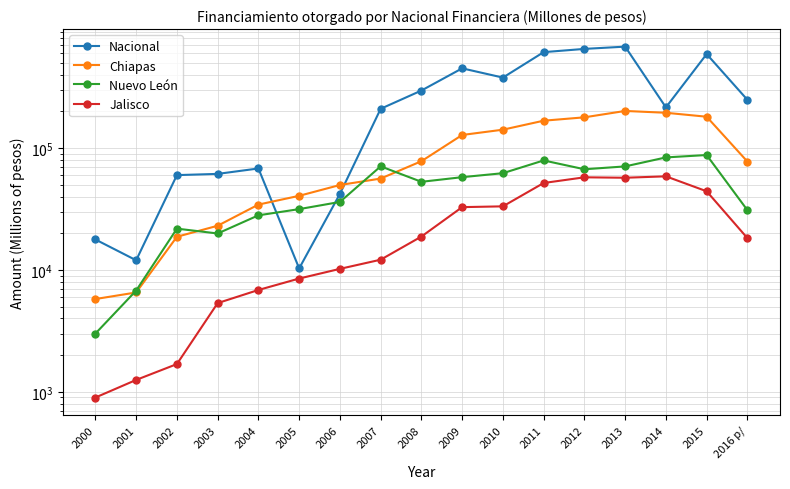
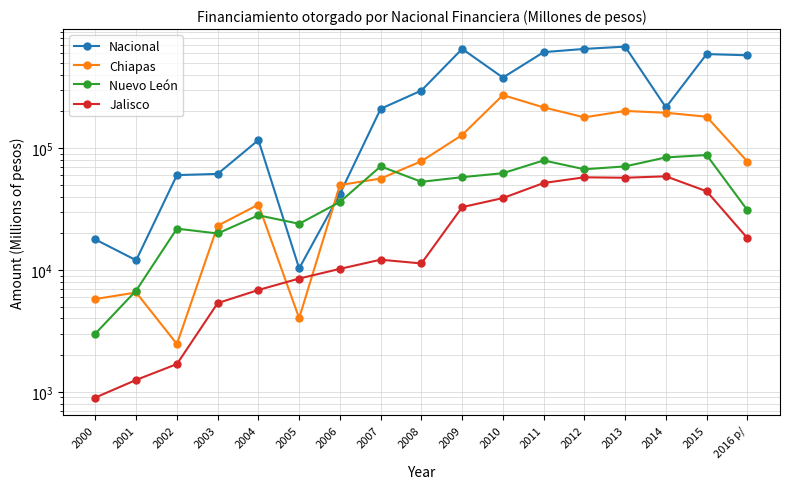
  {
    "Nacional": {
      "2000": 18000,
      "2001": 12000,
      "2002": 60000,
      "2003": 60000,
-     "2004": 70000,
+     "2004": 120000,
      "2005": 10000,
      "2006": 42000,
      "2007": 210000,
      "2008": 300000,
-     "2009": 450000,
+     "2009": 700000,
      "2010": 380000,
      "2011": 600000,
      "2012": 700000,
      "2013": 700000,
      "2014": 220000,
      "2015": 600000,
-     "2016 p/": 250000
+     "2016 p/": 600000
    },
    "Chiapas": {
      "2000": 6000,
-     "2002": 19000,
+     "2002": 2500,
      "2003": 23000,
      "2004": 34000,
-     "2005": 41000,
+     "2005": 4000,
      "2006": 50000,
      "2007": 60000,
      "2008": 80000,
      "2009": 130000,
-     "2010": 140000,
-     "2011": 170000,
+     "2010": 270000,
+     "2011": 220000,
      "2012": 180000,
      "2013": 200000,
      "2014": 200000,
      "2015": 180000,
      "2016 p/": 80000
    },
    "Nuevo León": {
      "2000": 3000,
      "2002": 22000,
      "2003": 20000,
      "2004": 28000,
-     "2005": 32000,
+     "2005": 24000,
      "2006": 36000,
      "2007": 70000,
      "2008": 53000,
      "2009": 60000,
      "2010": 60000,
      "2011": 80000,
      "2012": 70000,
      "2013": 70000,
      "2014": 80000,
      "2015": 90000,
      "2016 p/": 31000
    },
    "Jalisco": {
      "2000": 900,
      "2001": 1300,
      "2002": 1700,
      "2003": 5000,
      "2004": 7000,
      "2005": 9000,
      "2006": 10000,
      "2007": 12000,
-     "2008": 19000,
+     "2008": 11000,
      "2009": 33000,
-     "2010": 33000,
+     "2010": 39000,
      "2011": 52000,
      "2012": 60000,
      "2013": 60000,
      "2014": 60000,
      "2015": 44000,
      "2016 p/": 18000
    }
  }
